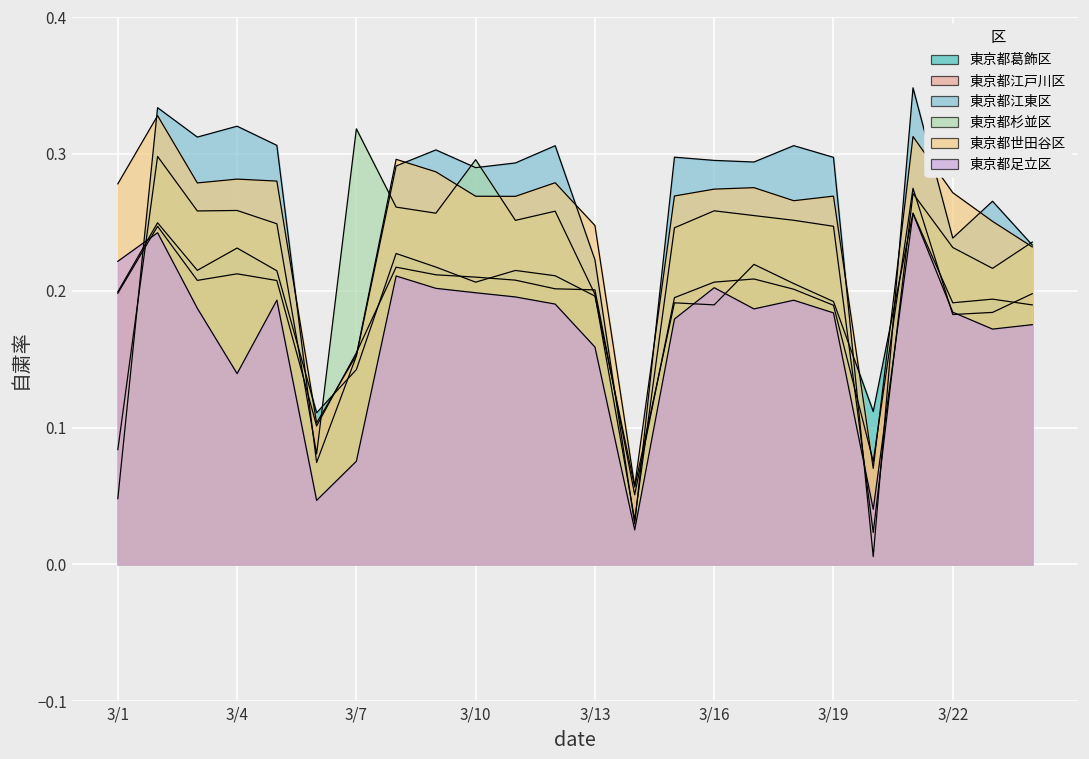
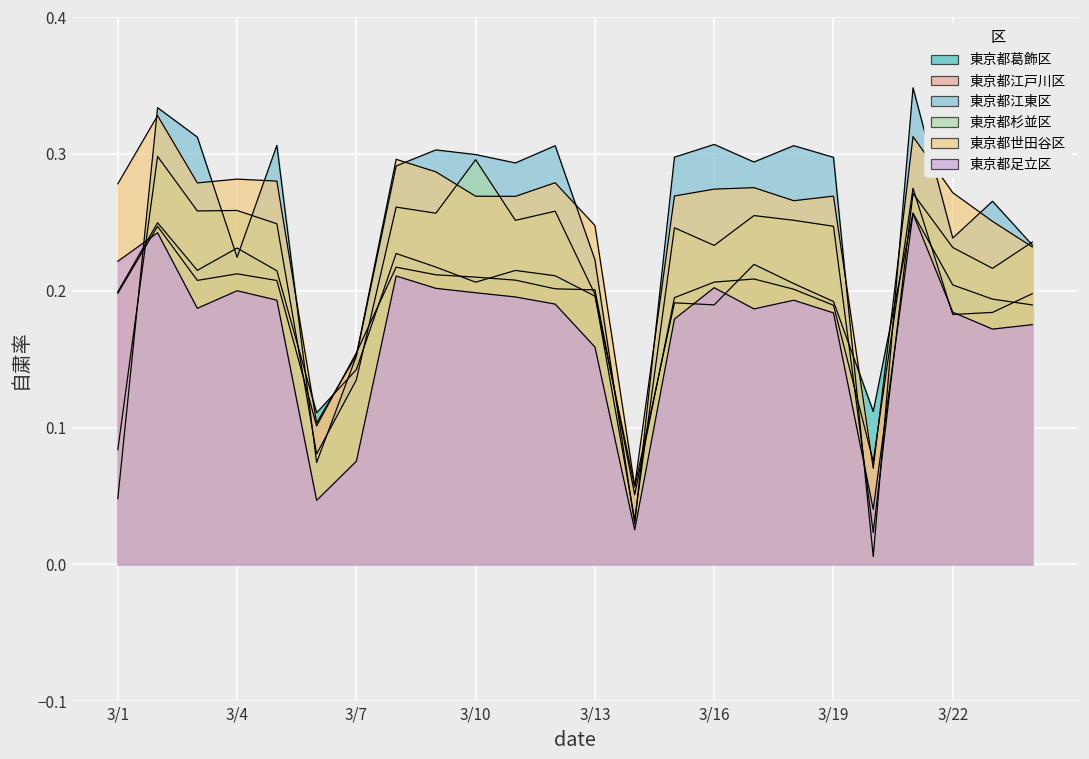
  {
    "東京都葛飾区": {
      "3/4": 0.231,
      "3/7": 0.142,
      "3/10": 0.206,
      "3/16": 0.190,
      "3/19": 0.192,
-     "3/22": 0.191
+     "3/22": 0.204
    },
    "東京都江東区": {
      "3/1": 0.048,
-     "3/4": 0.320,
-     "3/10": 0.290,
+     "3/4": 0.224,
+     "3/10": 0.300,
      "3/13": 0.223,
-     "3/16": 0.295,
+     "3/16": 0.307,
      "3/19": 0.297,
      "3/22": 0.239
    },
    "東京都杉並区": {
      "3/1": 0.084,
      "3/4": 0.259,
-     "3/7": 0.318,
+     "3/7": 0.135,
      "3/10": 0.296,
-     "3/16": 0.258,
+     "3/16": 0.233,
      "3/19": 0.247,
      "3/22": 0.232
    },
    "東京都足立区": {
      "3/1": 0.222,
-     "3/4": 0.139,
+     "3/4": 0.200,
      "3/7": 0.075,
      "3/10": 0.199,
      "3/13": 0.159,
      "3/16": 0.202,
      "3/19": 0.184
    }
  }
